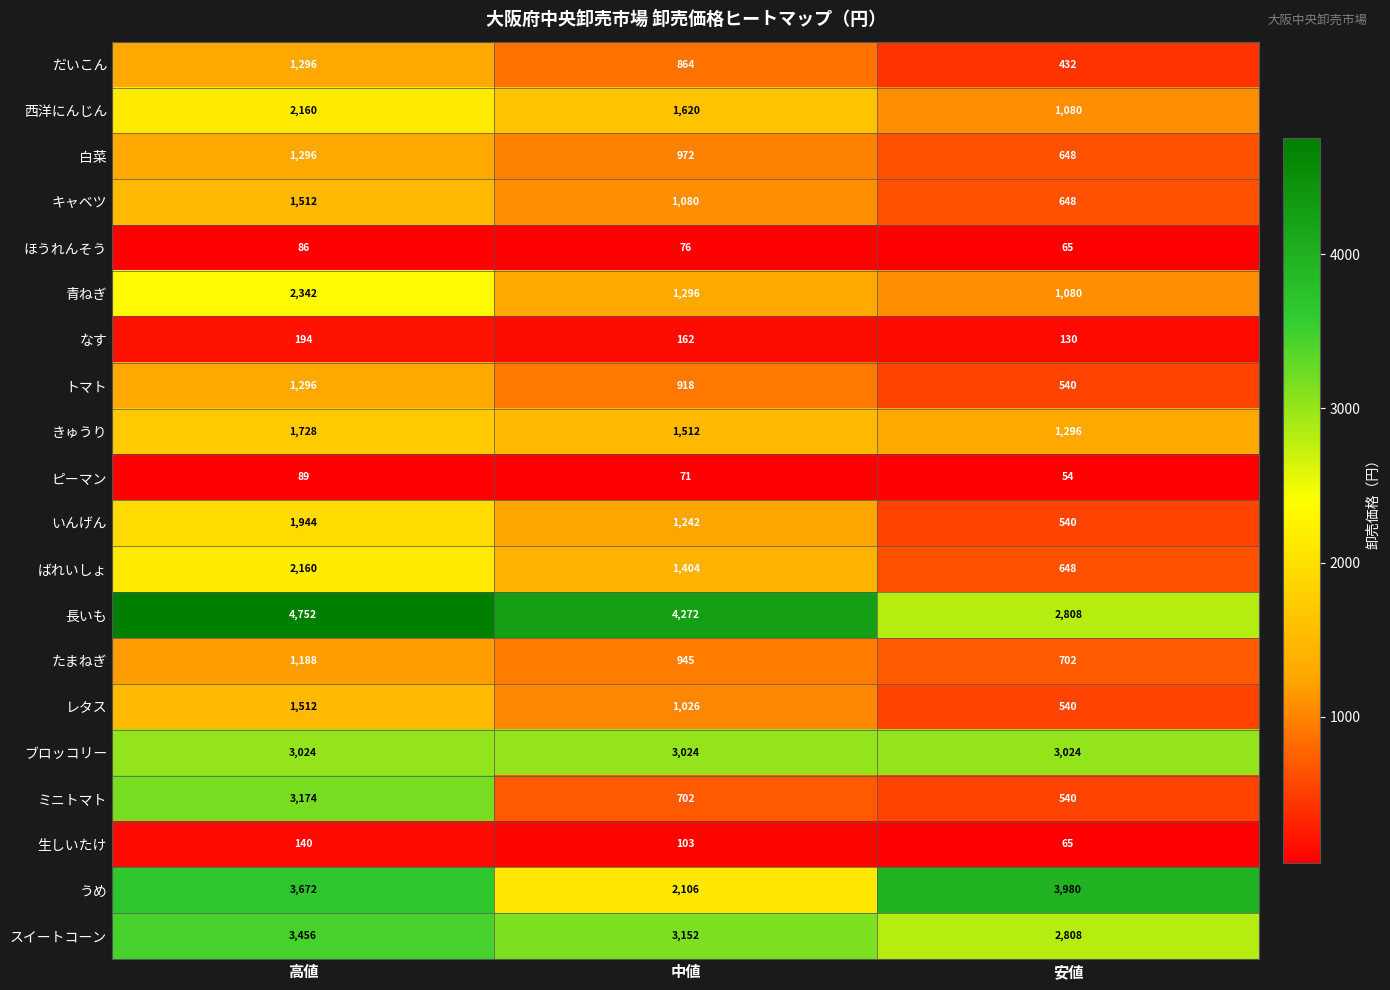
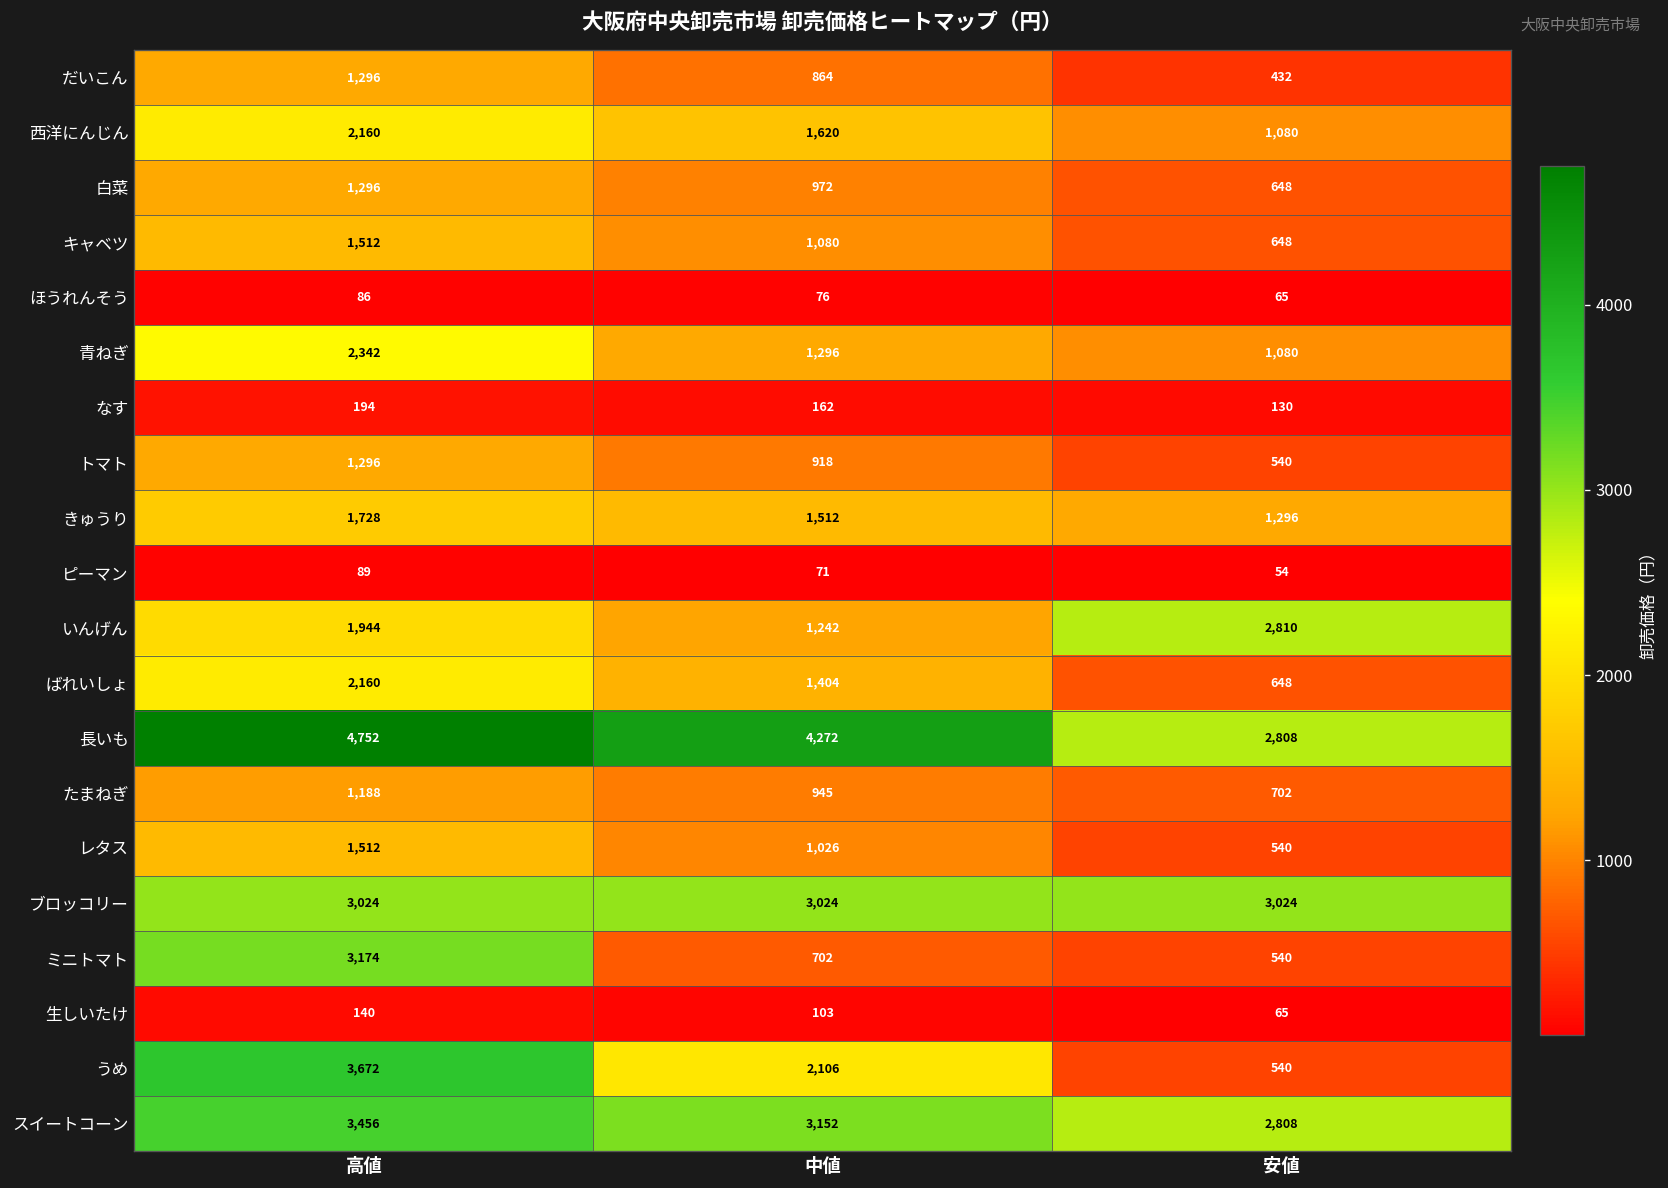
  {
    "だいこん": {
      "高値": "1,296",
      "中値": "864",
      "安値": "432"
    },
    "西洋にんじん": {
      "高値": "2,160",
      "中値": "1,620",
      "安値": "1,080"
    },
    "白菜": {
      "高値": "1,296",
      "中値": "972",
      "安値": "648"
    },
    "キャベツ": {
      "高値": "1,512",
      "中値": "1,080",
      "安値": "648"
    },
    "ほうれんそう": {
      "高値": "86",
      "中値": "76",
      "安値": "65"
    },
    "青ねぎ": {
      "高値": "2,342",
      "中値": "1,296",
      "安値": "1,080"
    },
    "なす": {
      "高値": "194",
      "中値": "162",
      "安値": "130"
    },
    "トマト": {
      "高値": "1,296",
      "中値": "918",
      "安値": "540"
    },
    "きゅうり": {
      "高値": "1,728",
      "中値": "1,512",
      "安値": "1,296"
    },
    "ピーマン": {
      "高値": "89",
      "中値": "71",
      "安値": "54"
    },
    "いんげん": {
      "高値": "1,944",
      "中値": "1,242",
-     "安値": "540"
+     "安値": "2,810"
    },
    "ばれいしょ": {
      "高値": "2,160",
      "中値": "1,404",
      "安値": "648"
    },
    "長いも": {
      "高値": "4,752",
      "中値": "4,272",
      "安値": "2,808"
    },
    "たまねぎ": {
      "高値": "1,188",
      "中値": "945",
      "安値": "702"
    },
    "レタス": {
      "高値": "1,512",
      "中値": "1,026",
      "安値": "540"
    },
    "ブロッコリー": {
      "高値": "3,024",
      "中値": "3,024",
      "安値": "3,024"
    },
    "ミニトマト": {
      "高値": "3,174",
      "中値": "702",
      "安値": "540"
    },
    "生しいたけ": {
      "高値": "140",
      "中値": "103",
      "安値": "65"
    },
    "うめ": {
      "高値": "3,672",
      "中値": "2,106",
-     "安値": "3,980"
+     "安値": "540"
    },
    "スイートコーン": {
      "高値": "3,456",
      "中値": "3,152",
      "安値": "2,808"
    }
  }
